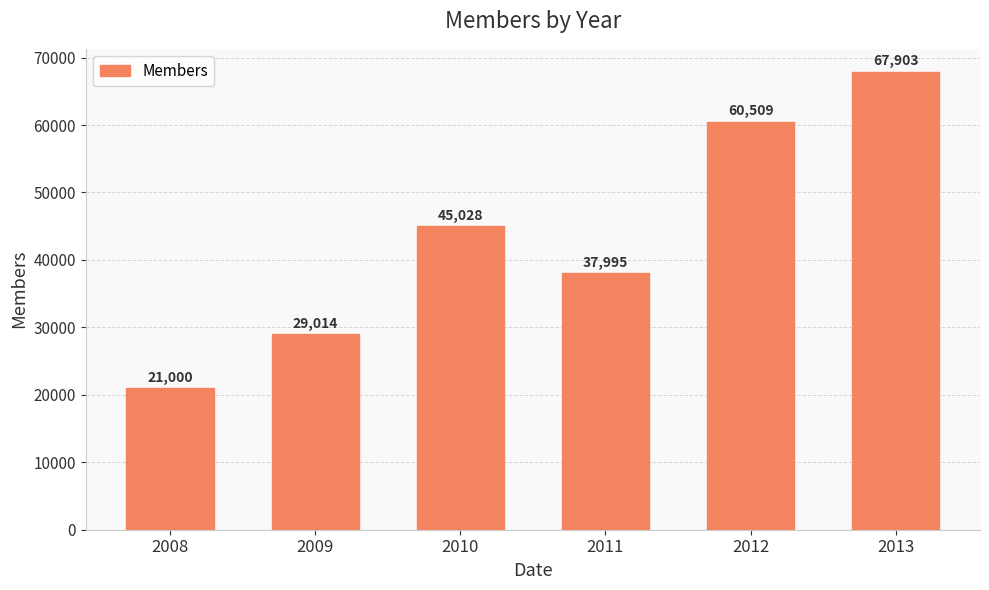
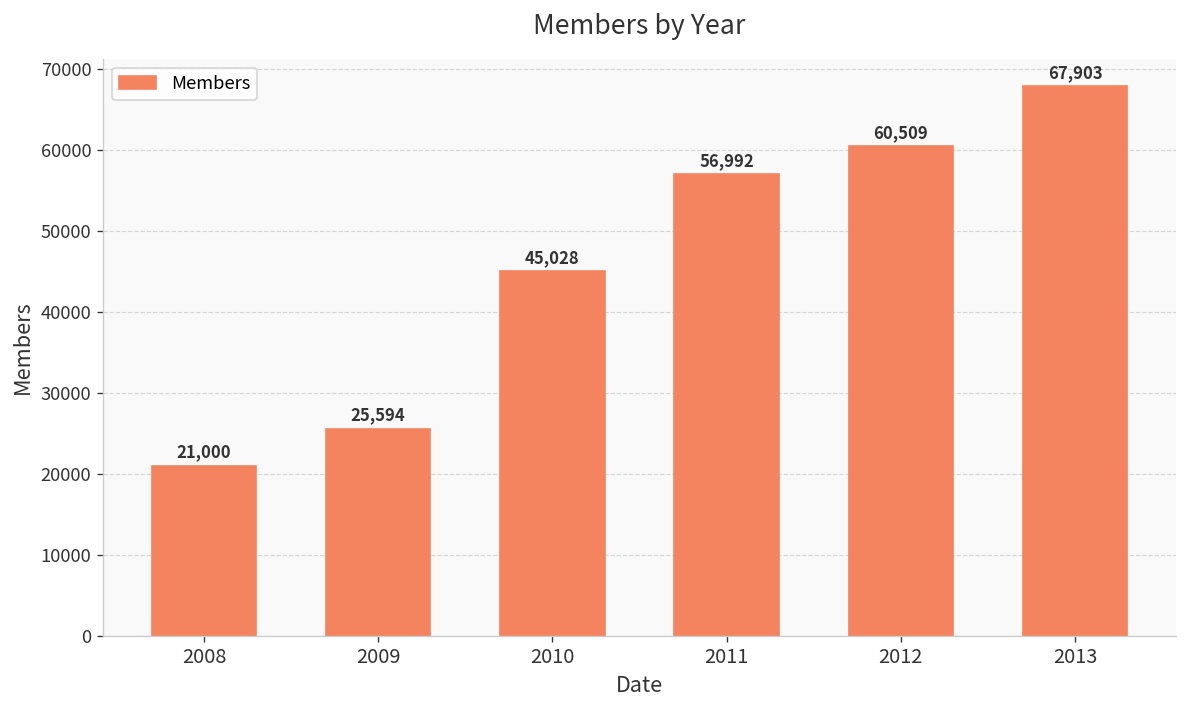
  {
    "2008": "21,000",
-   "2009": "29,014",
+   "2009": "25,594",
    "2010": "45,028",
-   "2011": "37,995",
+   "2011": "56,992",
    "2012": "60,509",
    "2013": "67,903"
  }
